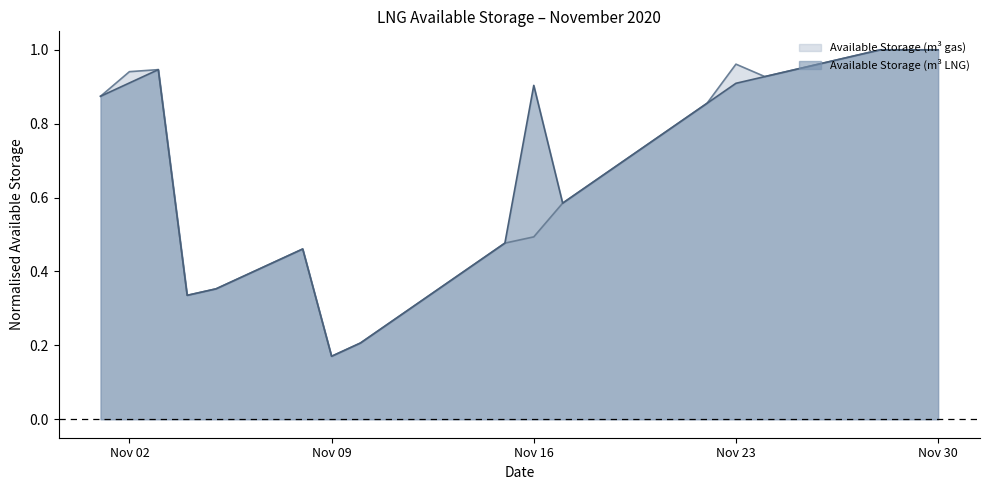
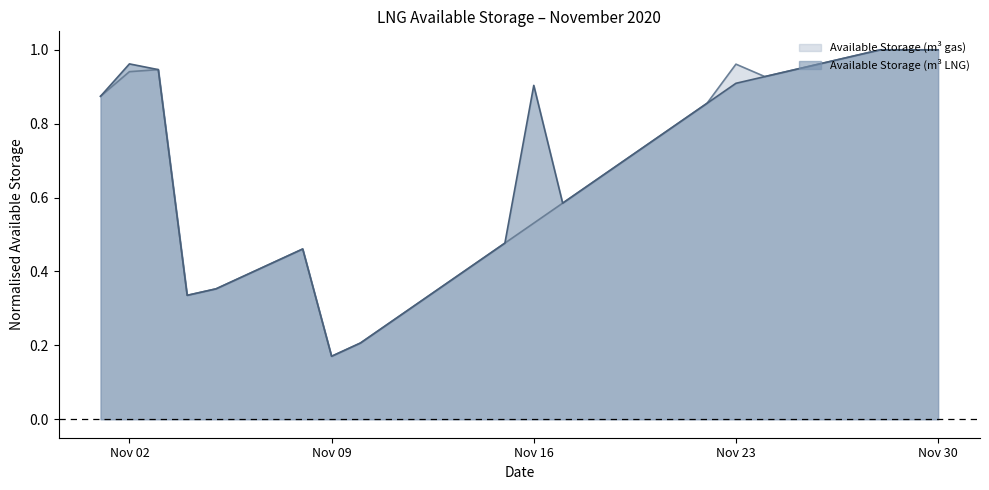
  {
    "Available Storage (m³ gas)": {
      "Nov 02": 0.94,
-     "Nov 16": 0.49,
+     "Nov 16": 0.53,
      "Nov 23": 0.96
    },
    "Available Storage (m³ LNG)": {
-     "Nov 02": 0.91,
+     "Nov 02": 0.96,
      "Nov 16": 0.90,
      "Nov 23": 0.91
    }
  }
